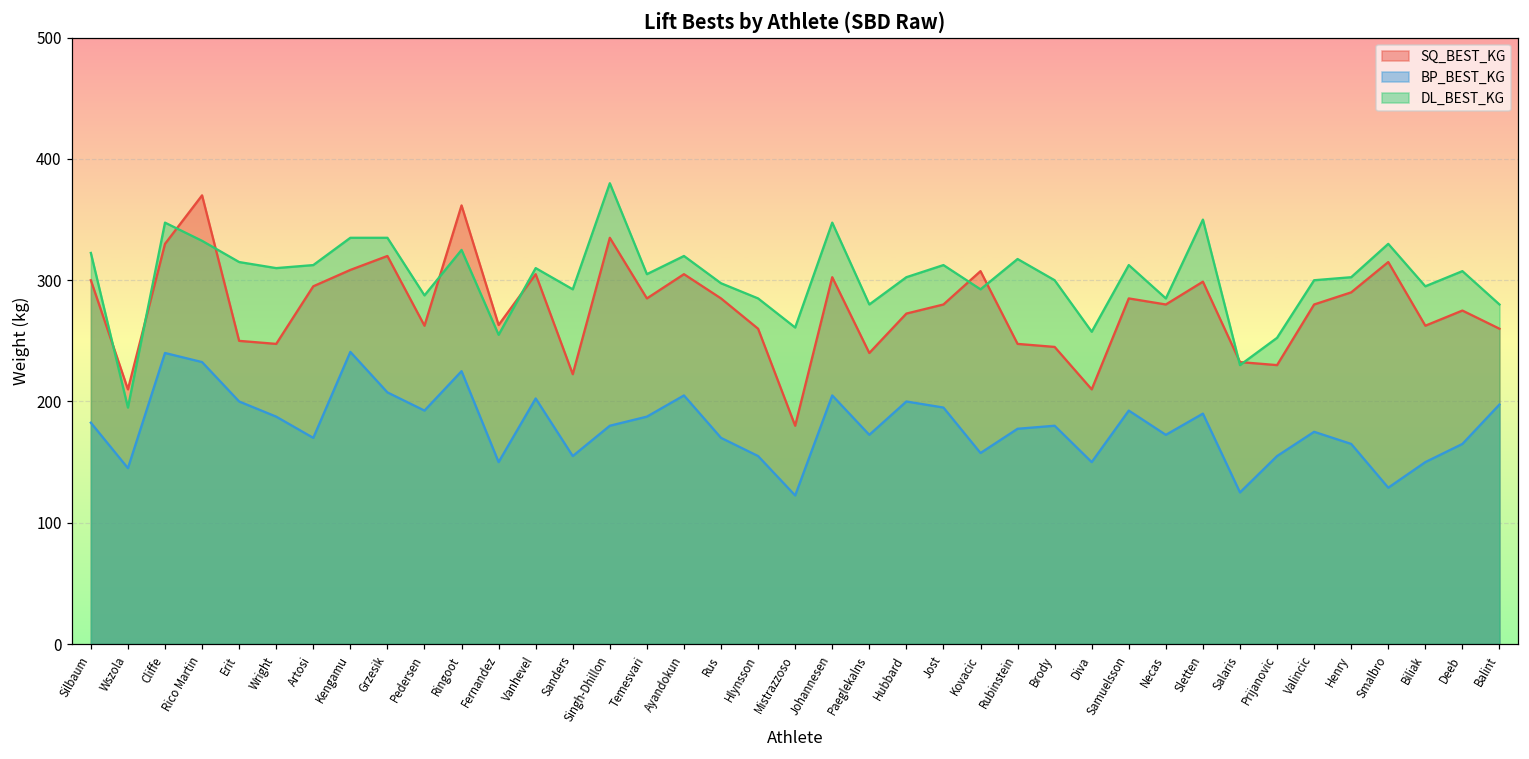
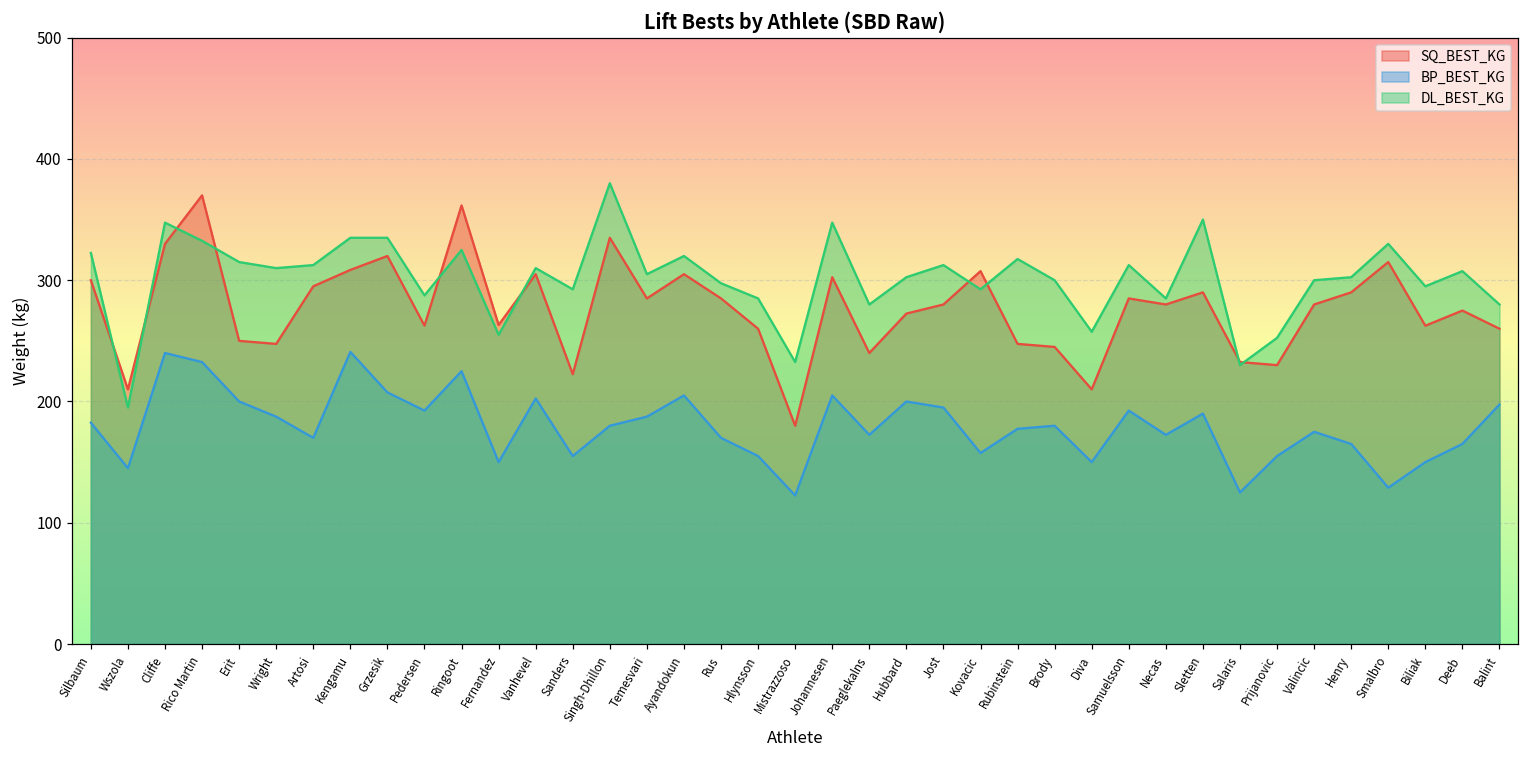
  {
    "SQ_BEST_KG": {
      "Silbaum": 300,
      "Wszola": 210,
      "Cliffe": 330,
      "Rico Martin": 370,
      "Erit": 250,
      "Wright": 248,
      "Artosi": 295,
      "Kengamu": 309,
      "Grzesik": 320,
      "Pedersen": 263,
      "Ringoot": 362,
      "Fernandez": 263,
      "Vanhevel": 305,
      "Sanders": 223,
      "Singh-Dhillon": 335,
      "Temesvari": 285,
      "Ayandokun": 305,
      "Rus": 285,
      "Hlynsson": 260,
      "Mistrazzoso": 180,
      "Johannesen": 303,
      "Paeglekalns": 240,
      "Hubbard": 273,
      "Jost": 280,
      "Kovacic": 308,
      "Rubinstein": 248,
      "Brody": 245,
      "Diva": 210,
      "Samuelsson": 285,
      "Necas": 280,
-     "Sletten": 299,
+     "Sletten": 290,
      "Salaris": 233,
      "Prijanovic": 230,
      "Valincic": 280,
      "Henry": 290,
      "Smalbro": 315,
      "Biliak": 263,
      "Deeb": 275,
      "Balint": 260
    },
    "BP_BEST_KG": {
      "Silbaum": 183,
      "Wszola": 145,
      "Cliffe": 240,
      "Rico Martin": 233,
      "Erit": 200,
      "Wright": 188,
      "Artosi": 170,
      "Kengamu": 241,
      "Grzesik": 208,
      "Pedersen": 193,
      "Ringoot": 225,
      "Fernandez": 150,
      "Vanhevel": 203,
      "Sanders": 155,
      "Singh-Dhillon": 180,
      "Temesvari": 188,
      "Ayandokun": 205,
      "Rus": 170,
      "Hlynsson": 155,
      "Mistrazzoso": 123,
      "Johannesen": 205,
      "Paeglekalns": 173,
      "Hubbard": 200,
      "Jost": 195,
      "Kovacic": 158,
      "Rubinstein": 178,
      "Brody": 180,
      "Diva": 150,
      "Samuelsson": 193,
      "Necas": 173,
      "Sletten": 190,
      "Salaris": 125,
      "Prijanovic": 155,
      "Valincic": 175,
      "Henry": 165,
      "Smalbro": 129,
      "Biliak": 150,
      "Deeb": 165,
      "Balint": 198
    },
    "DL_BEST_KG": {
      "Silbaum": 323,
      "Wszola": 195,
      "Cliffe": 348,
      "Rico Martin": 333,
      "Erit": 315,
      "Wright": 310,
      "Artosi": 313,
      "Kengamu": 335,
      "Grzesik": 335,
      "Pedersen": 288,
      "Ringoot": 325,
      "Fernandez": 255,
      "Vanhevel": 310,
      "Sanders": 293,
      "Singh-Dhillon": 380,
      "Temesvari": 305,
      "Ayandokun": 320,
      "Rus": 298,
      "Hlynsson": 285,
-     "Mistrazzoso": 261,
+     "Mistrazzoso": 233,
      "Johannesen": 348,
      "Paeglekalns": 280,
      "Hubbard": 303,
      "Jost": 313,
      "Kovacic": 293,
      "Rubinstein": 318,
      "Brody": 300,
      "Diva": 258,
      "Samuelsson": 313,
      "Necas": 285,
      "Sletten": 350,
      "Salaris": 230,
      "Prijanovic": 253,
      "Valincic": 300,
      "Henry": 303,
      "Smalbro": 330,
      "Biliak": 295,
      "Deeb": 308,
      "Balint": 280
    }
  }
